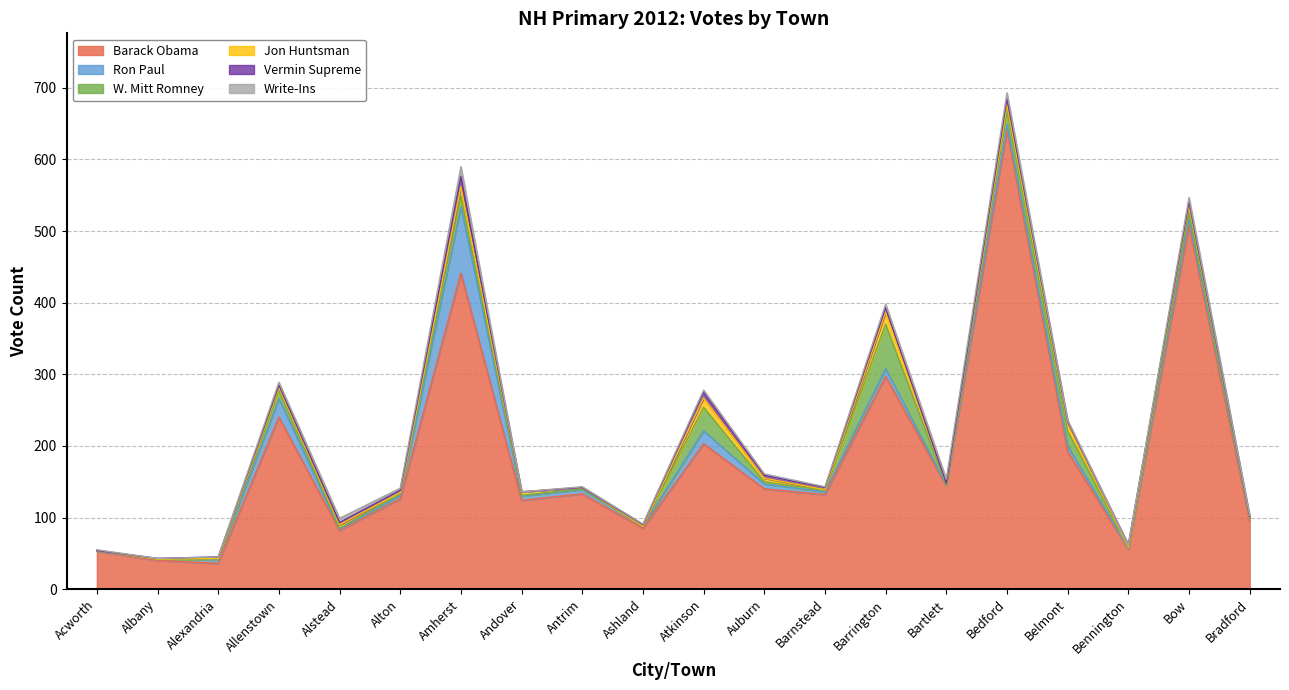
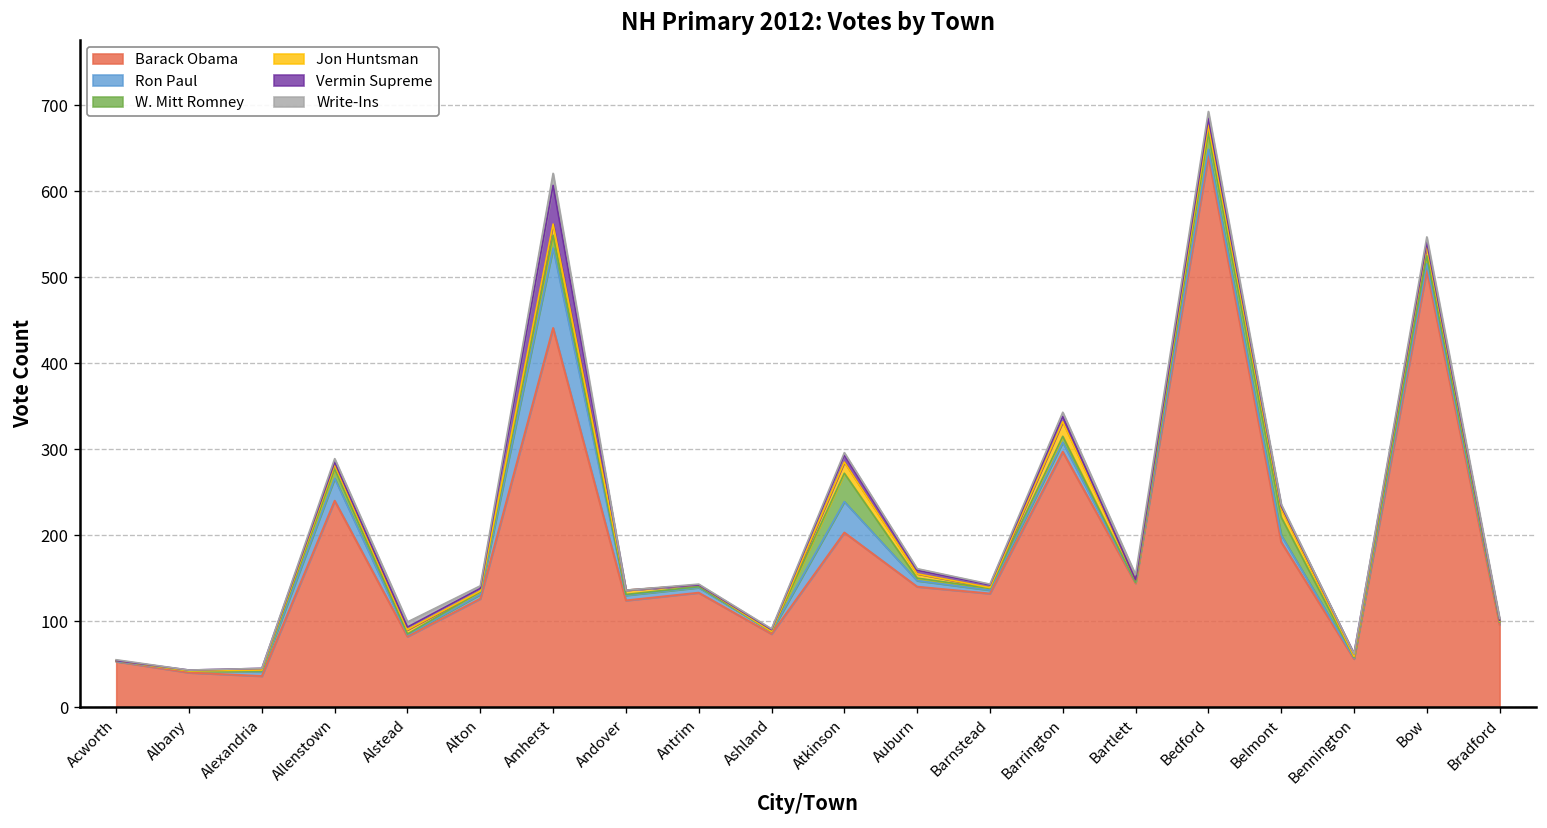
  {
    "Barack Obama": {
      "Alexandria": 40,
      "Allenstown": 240,
      "Alton": 130,
      "Amherst": 440,
      "Andover": 120,
      "Antrim": 130,
      "Atkinson": 200,
      "Auburn": 140,
      "Barnstead": 130,
      "Barrington": 300,
      "Bedford": 640,
      "Belmont": 190,
      "Bow": 510
    },
    "Ron Paul": {
      "Allenstown": 30,
      "Amherst": 90,
-     "Atkinson": 20,
+     "Atkinson": 40,
      "Barrington": 10,
      "Bedford": 10,
      "Belmont": 10,
      "Bow": 10
    },
    "W. Mitt Romney": {
      "Allenstown": 10,
      "Amherst": 20,
      "Atkinson": 30,
-     "Barrington": 60,
+     "Barrington": 10,
      "Bedford": 20,
      "Belmont": 20,
      "Bow": 10
    },
    "Jon Huntsman": {
      "Amherst": 10,
      "Atkinson": 10,
      "Auburn": 10,
      "Barrington": 20,
      "Bedford": 10
    },
    "Vermin Supreme": {
-     "Amherst": 10,
+     "Amherst": 50,
      "Barrington": 10,
      "Bedford": 10
    },
    "Write-Ins": {
      "Allenstown": 0,
      "Alstead": 10,
      "Amherst": 10,
      "Barrington": 10,
      "Bartlett": 10,
      "Bedford": 10,
      "Bow": 10
    }
  }
